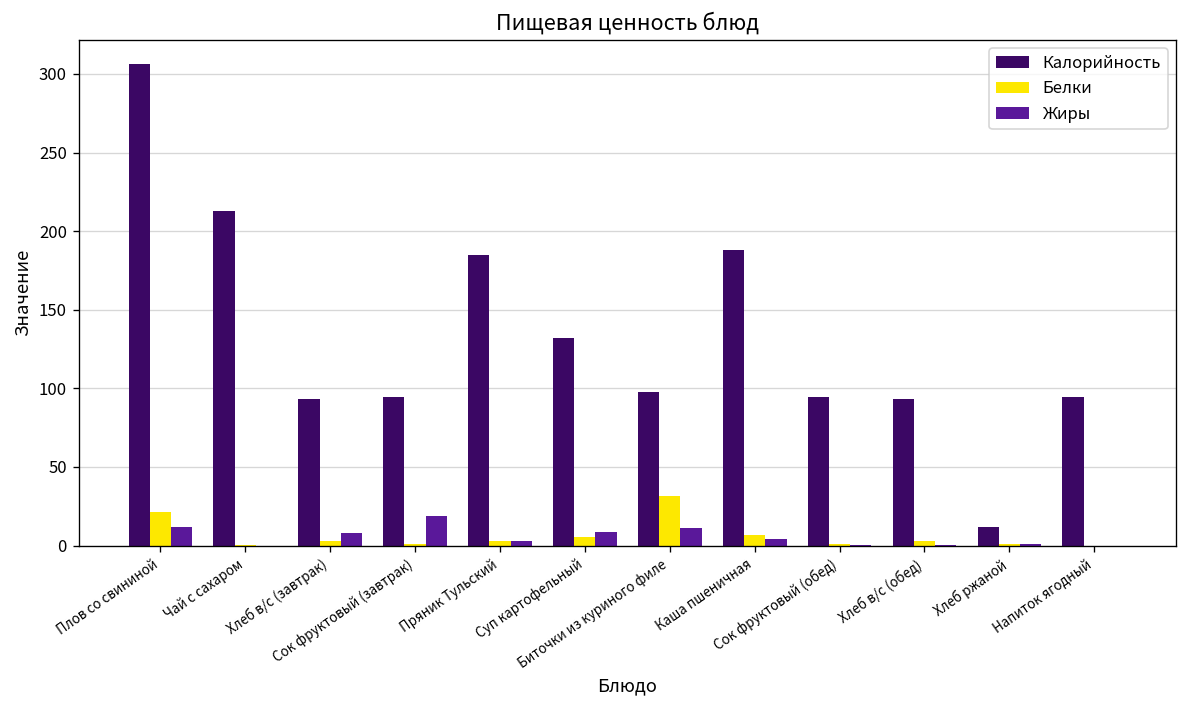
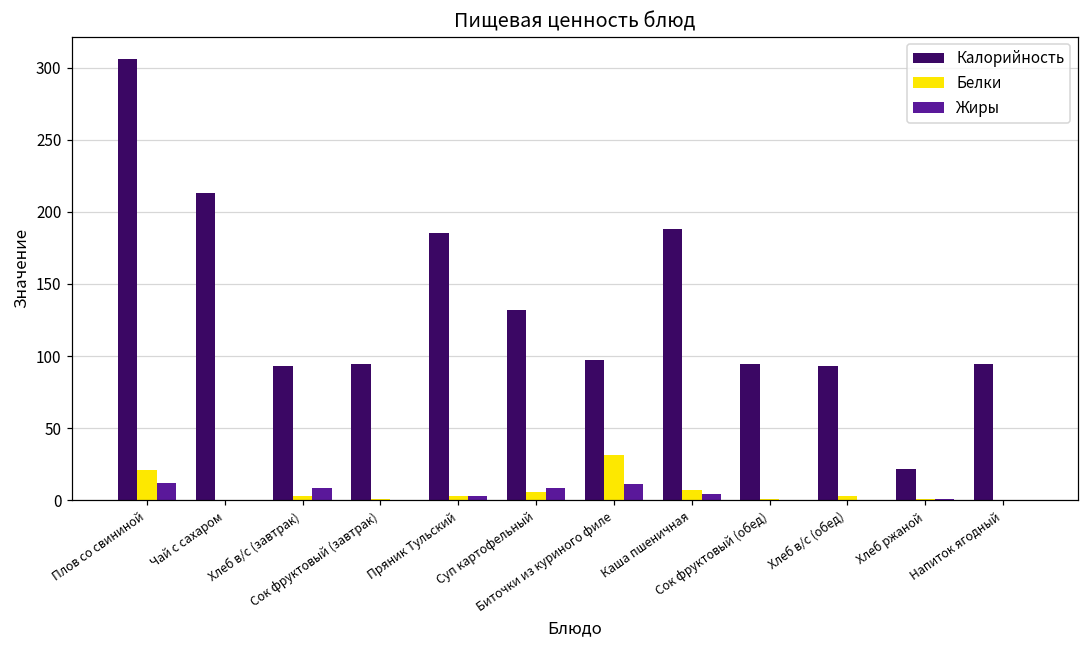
  {
    "Калорийность": {
      "Плов со свининой": 306,
      "Чай с сахаром": 213,
      "Хлеб в/с (завтрак)": 93,
      "Сок фруктовый (завтрак)": 94,
      "Пряник Тульский": 185,
      "Суп картофельный": 132,
      "Биточки из куриного филе": 98,
      "Каша пшеничная": 188,
      "Сок фруктовый (обед)": 94,
      "Хлеб в/с (обед)": 93,
-     "Хлеб ржаной": 12,
+     "Хлеб ржаной": 22,
      "Напиток ягодный": 94
    },
    "Белки": {
      "Плов со свининой": 21,
      "Хлеб в/с (завтрак)": 3,
      "Пряник Тульский": 3,
      "Суп картофельный": 6,
      "Биточки из куриного филе": 31,
      "Каша пшеничная": 7,
      "Хлеб в/с (обед)": 3,
      "Напиток ягодный": 0
    },
    "Жиры": {
      "Плов со свининой": 12,
      "Чай с сахаром": 0,
      "Хлеб в/с (завтрак)": 8,
-     "Сок фруктовый (завтрак)": 19,
+     "Сок фруктовый (завтрак)": 0,
      "Пряник Тульский": 3,
      "Суп картофельный": 9,
      "Биточки из куриного филе": 11,
      "Каша пшеничная": 4,
      "Напиток ягодный": 0
    }
  }
